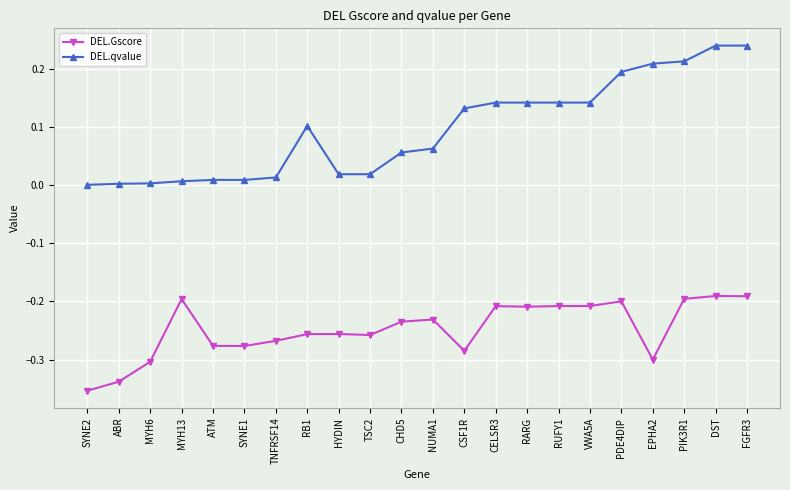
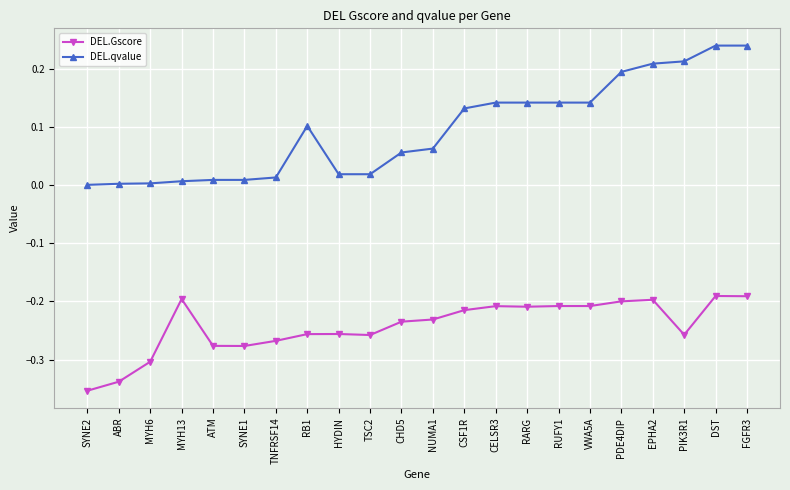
  {
    "DEL.Gscore": {
      "SYNE2": -0.35,
      "ABR": -0.34,
      "MYH6": -0.30,
      "MYH13": -0.20,
      "ATM": -0.28,
      "SYNE1": -0.28,
      "TNFRSF14": -0.27,
      "RB1": -0.26,
      "HYDIN": -0.26,
      "TSC2": -0.26,
      "CHD5": -0.23,
      "NUMA1": -0.23,
-     "CSF1R": -0.28,
+     "CSF1R": -0.22,
      "CELSR3": -0.21,
      "RARG": -0.21,
      "RUFY1": -0.21,
      "VWA5A": -0.21,
      "PDE4DIP": -0.20,
-     "EPHA2": -0.30,
-     "PIK3R1": -0.20,
+     "EPHA2": -0.20,
+     "PIK3R1": -0.26,
      "DST": -0.19,
      "FGFR3": -0.19
    },
    "DEL.qvalue": {
      "SYNE2": 0.00,
      "ABR": 0.00,
      "MYH6": 0.00,
      "MYH13": 0.01,
      "ATM": 0.01,
      "SYNE1": 0.01,
      "TNFRSF14": 0.01,
      "RB1": 0.10,
      "HYDIN": 0.02,
      "TSC2": 0.02,
      "CHD5": 0.06,
      "NUMA1": 0.06,
      "CSF1R": 0.13,
      "CELSR3": 0.14,
      "RARG": 0.14,
      "RUFY1": 0.14,
      "VWA5A": 0.14,
      "PDE4DIP": 0.19,
      "EPHA2": 0.21,
      "PIK3R1": 0.21,
      "DST": 0.24,
      "FGFR3": 0.24
    }
  }
